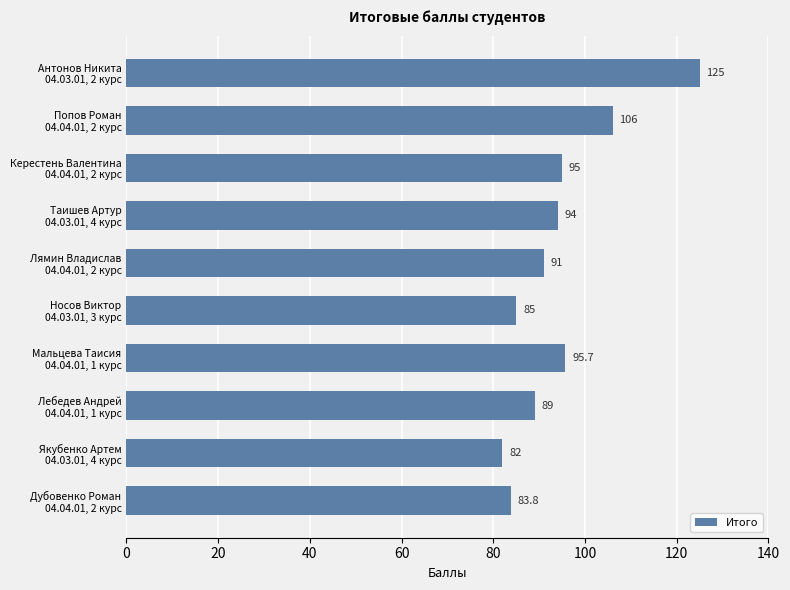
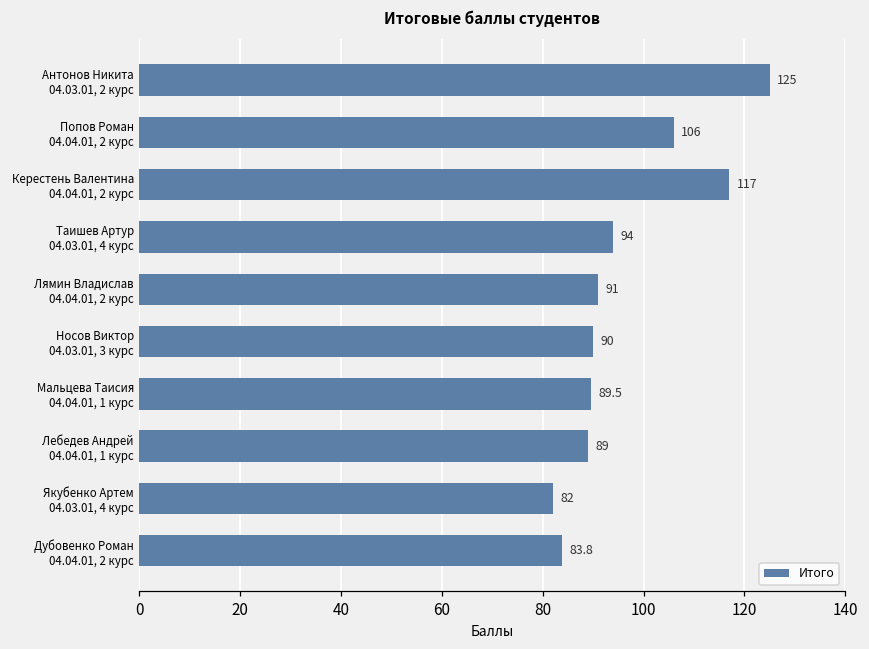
  {
    "Антонов Никита 04.03.01, 2 курс": 125,
    "Попов Роман 04.04.01, 2 курс": 106,
-   "Керестень Валентина 04.04.01, 2 курс": 95,
+   "Керестень Валентина 04.04.01, 2 курс": 117,
    "Таишев Артур 04.03.01, 4 курс": 94,
    "Лямин Владислав 04.04.01, 2 курс": 91,
-   "Носов Виктор 04.03.01, 3 курс": 85,
-   "Мальцева Таисия 04.04.01, 1 курс": 95.7,
+   "Носов Виктор 04.03.01, 3 курс": 90,
+   "Мальцева Таисия 04.04.01, 1 курс": 89.5,
    "Лебедев Андрей 04.04.01, 1 курс": 89,
    "Якубенко Артем 04.03.01, 4 курс": 82,
    "Дубовенко Роман 04.04.01, 2 курс": 83.8
  }
